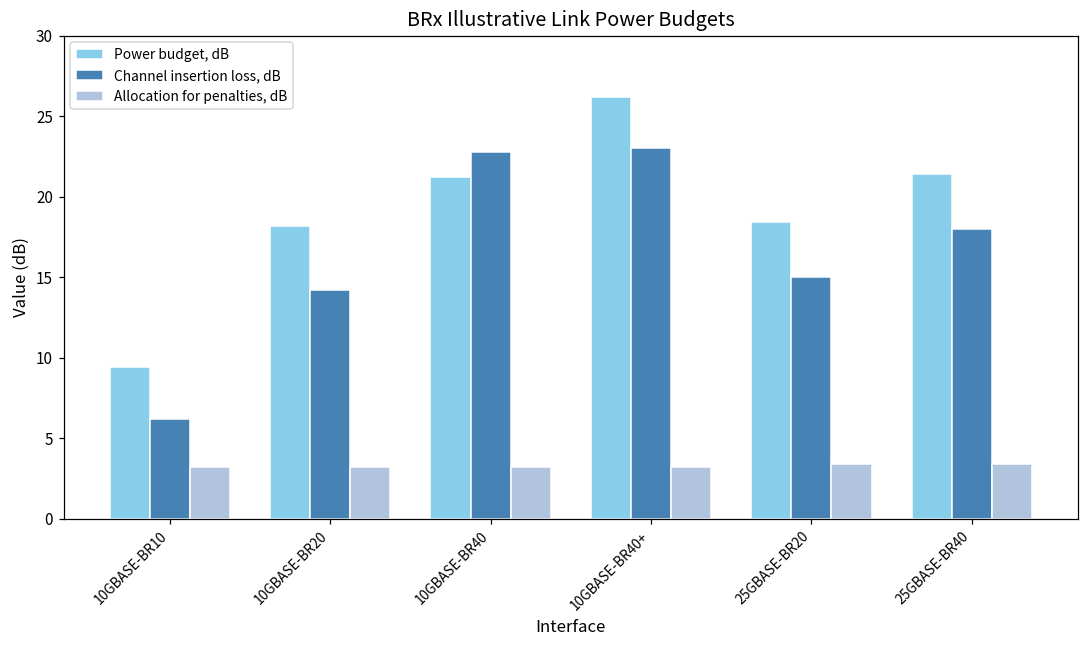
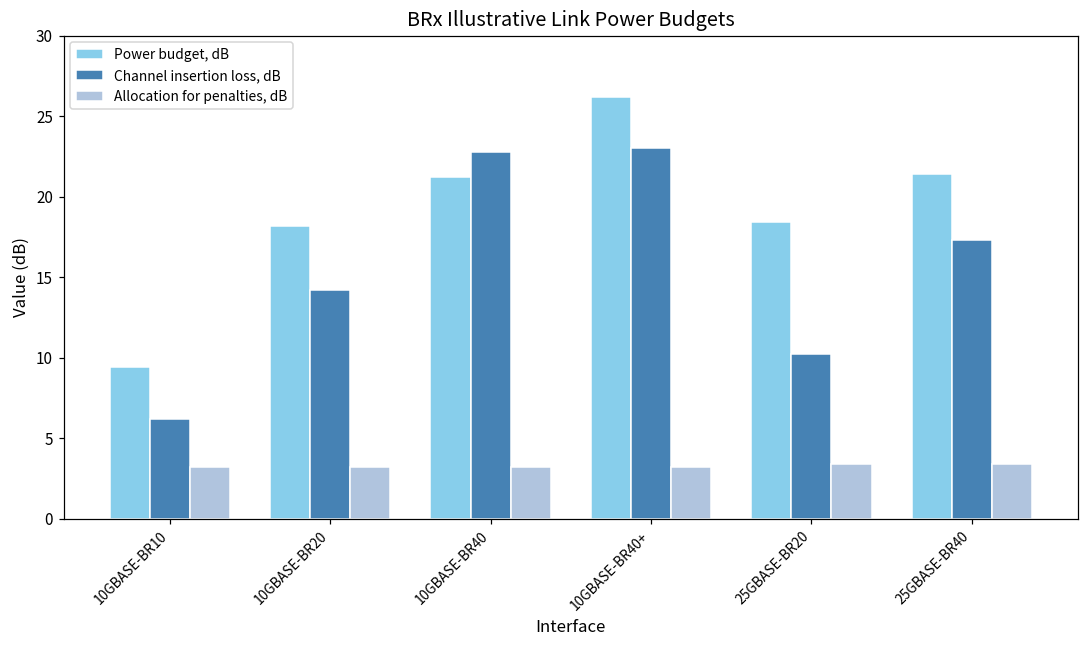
  {
    "Channel insertion loss, dB": {
      "10GBASE-BR10": 6.2,
      "10GBASE-BR20": 14.2,
      "10GBASE-BR40": 22.8,
      "10GBASE-BR40+": 23.0,
-     "25GBASE-BR20": 15.0,
-     "25GBASE-BR40": 18.0
+     "25GBASE-BR20": 10.2,
+     "25GBASE-BR40": 17.3
    }
  }
